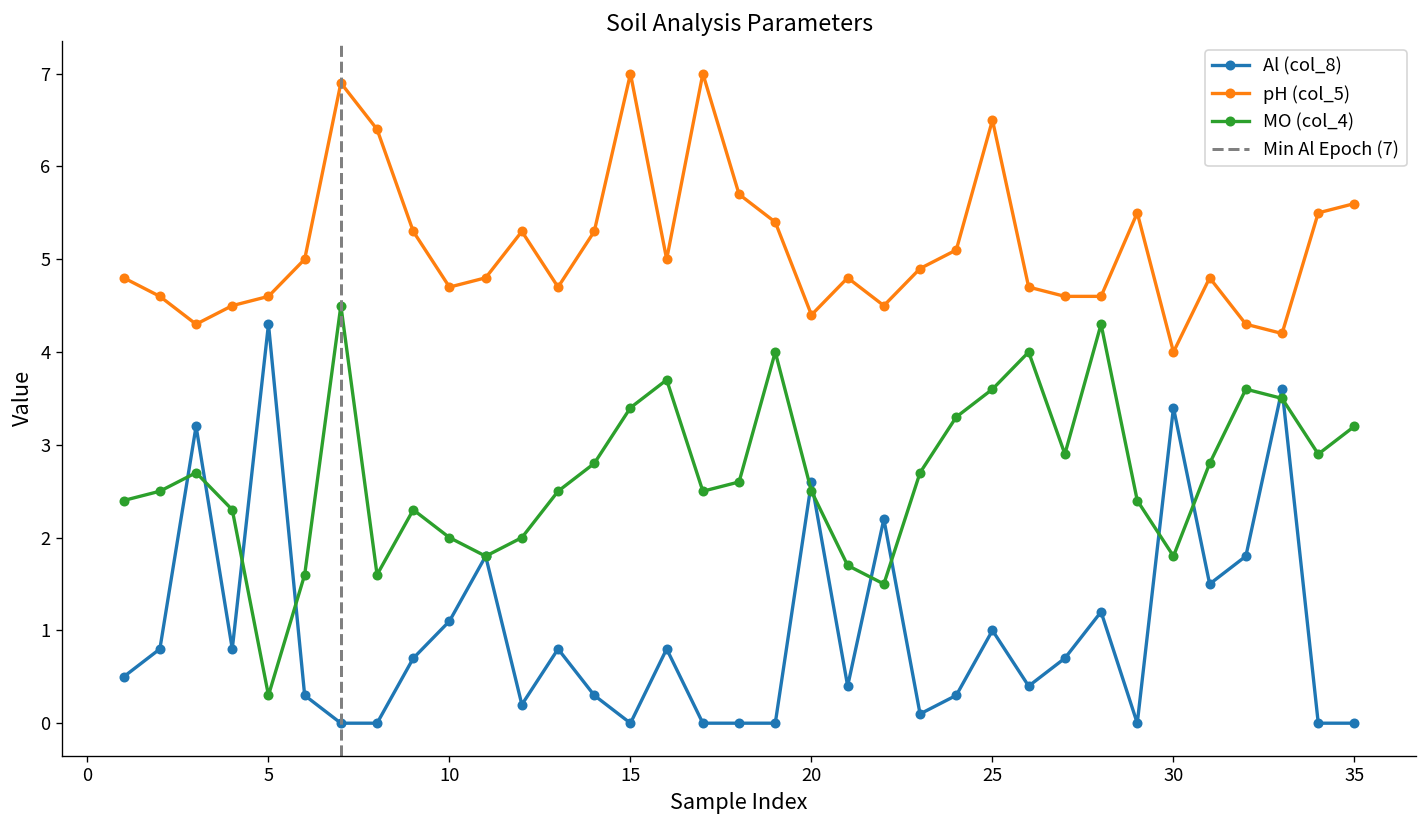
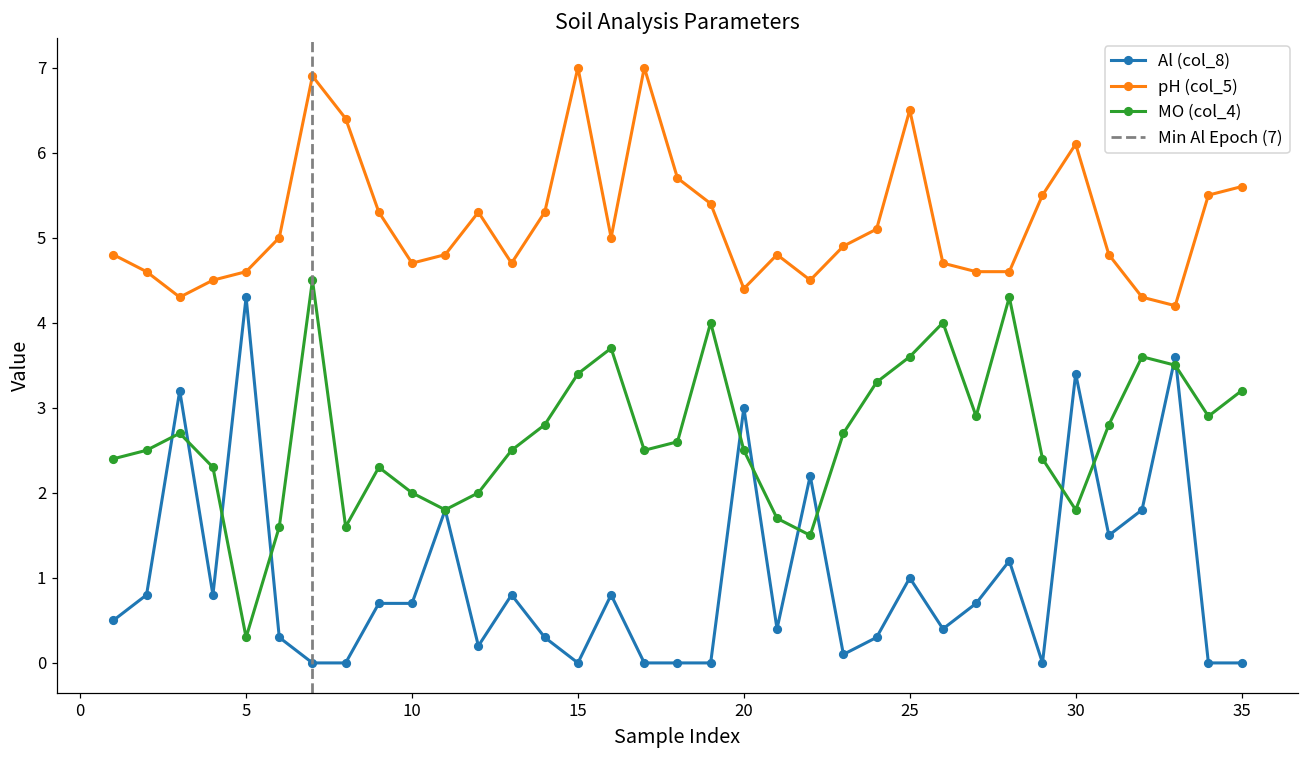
  {
    "Al (col_8)": {
      "5": 4.3,
-     "10": 1.1,
+     "10": 0.7,
      "15": 0.0,
-     "20": 2.6,
+     "20": 3.0,
      "25": 1.0,
      "30": 3.4,
      "35": 0.0
    },
    "pH (col_5)": {
      "5": 4.6,
      "10": 4.7,
      "15": 7.0,
      "20": 4.4,
      "25": 6.5,
-     "30": 4.0,
+     "30": 6.1,
      "35": 5.6
    },
    "MO (col_4)": {
      "5": 0.3,
      "10": 2.0,
      "15": 3.4,
      "20": 2.5,
      "25": 3.6,
      "30": 1.8,
      "35": 3.2
    }
  }
